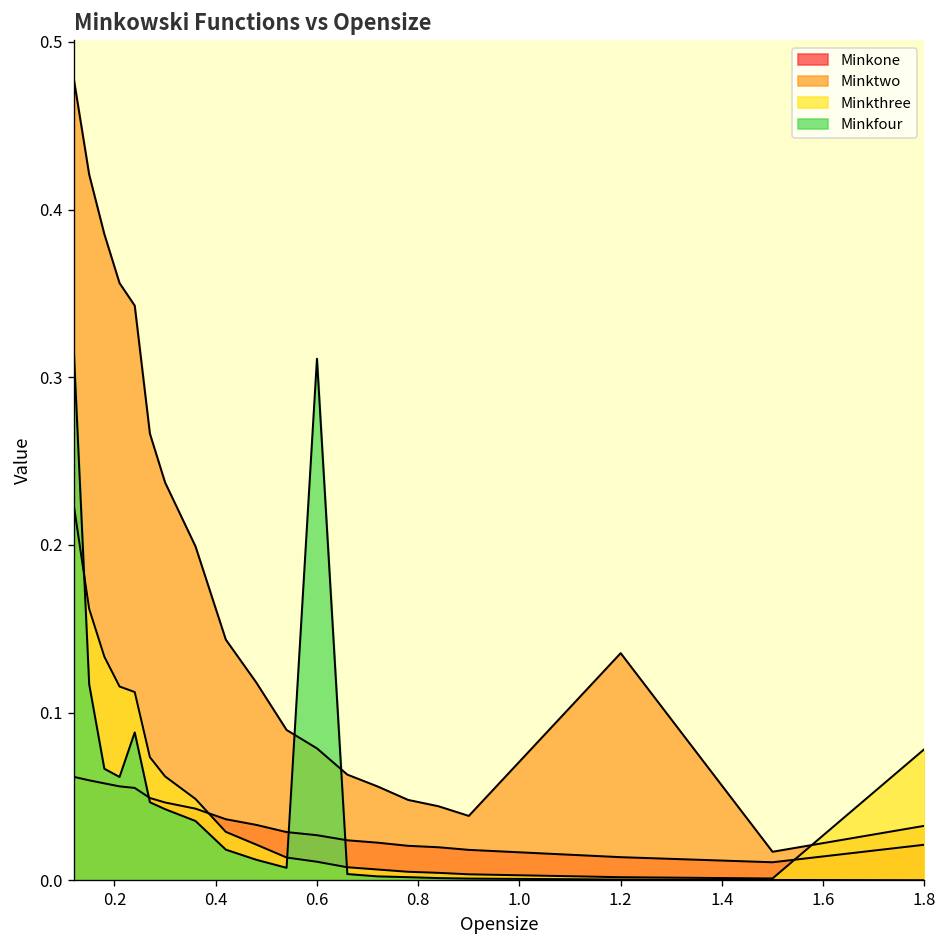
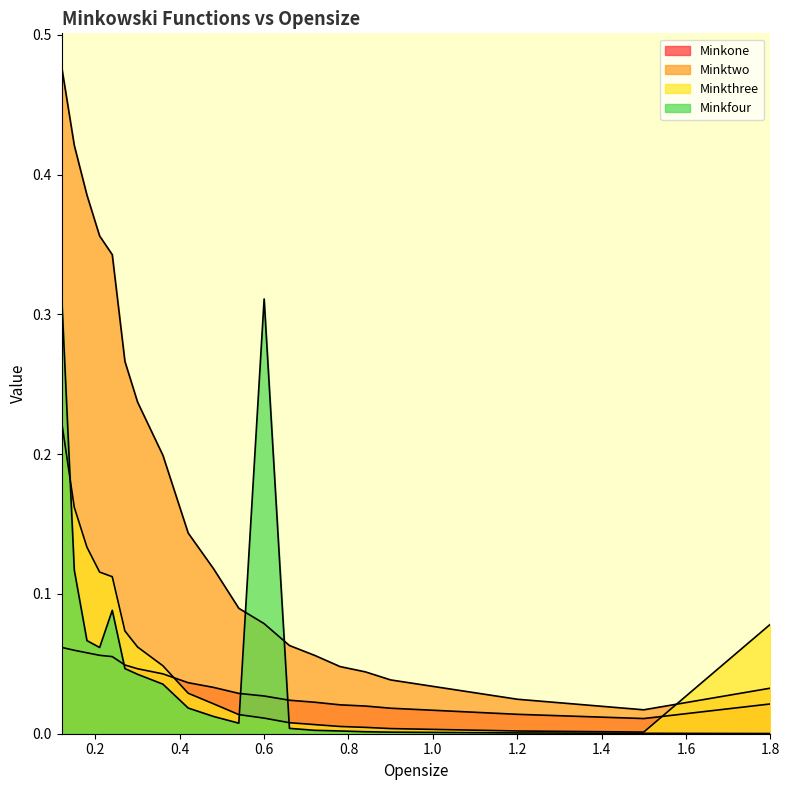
  {
    "Minkone": {
      "0.6": 0.027,
      "1.2": 0.014,
      "1.8": 0.021
    },
    "Minktwo": {
      "0.6": 0.079,
-     "1.2": 0.136,
+     "1.2": 0.025,
      "1.8": 0.033
    },
    "Minkthree": {
      "0.6": 0.011,
      "1.8": 0.078
    },
    "Minkfour": {
      "0.6": 0.311,
      "1.8": 0.000
    }
  }
